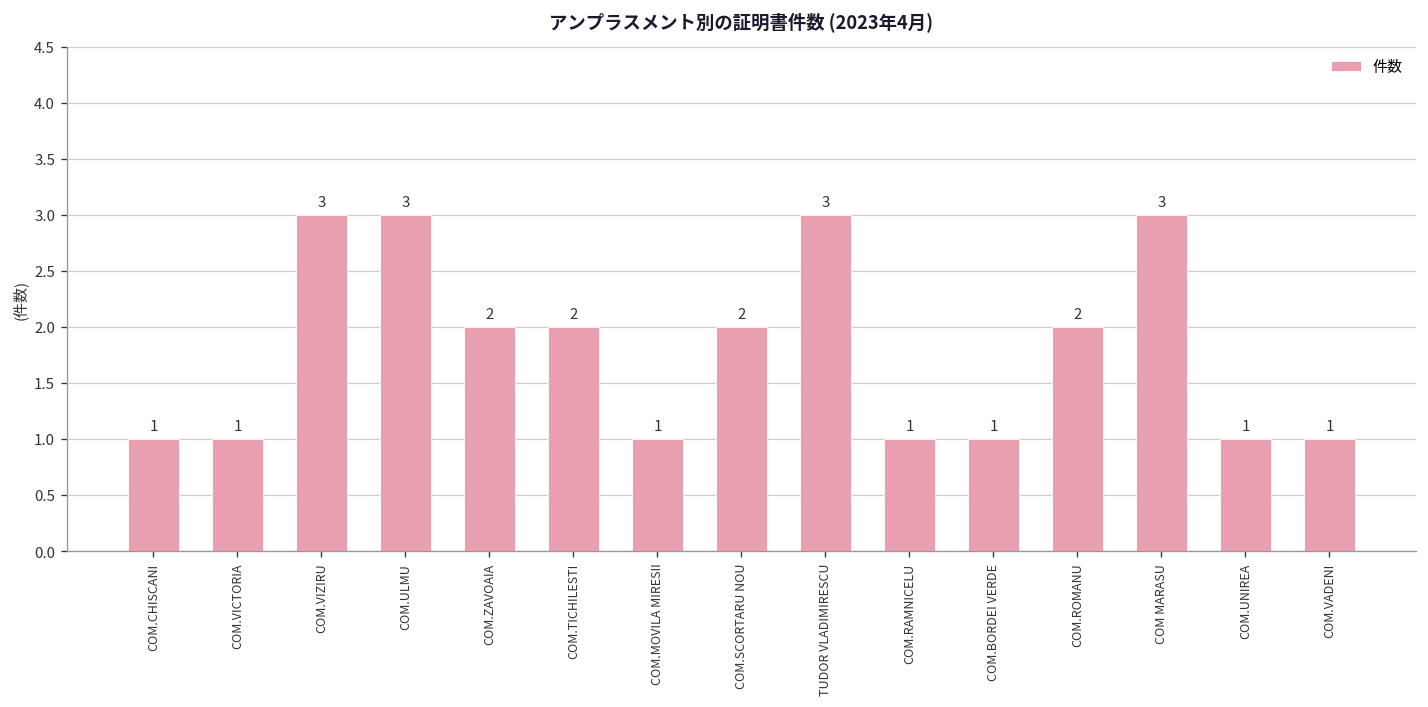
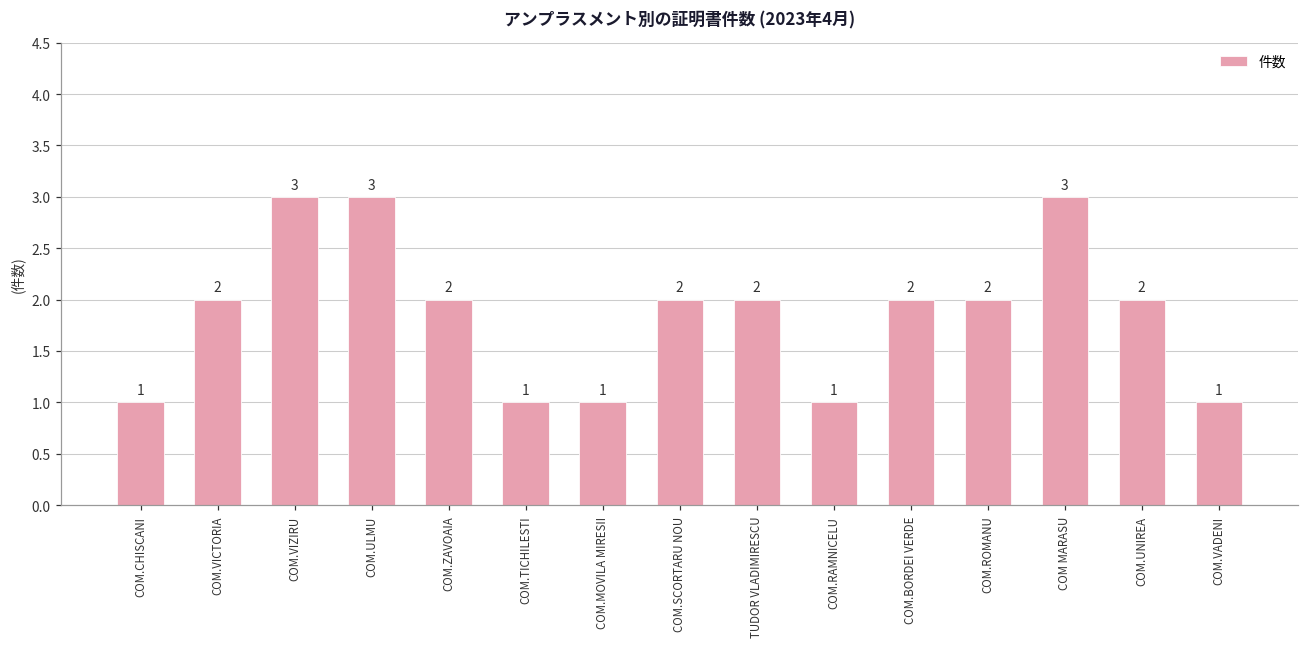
  {
    "COM.CHISCANI": 1,
-   "COM.VICTORIA": 1,
+   "COM.VICTORIA": 2,
    "COM.VIZIRU": 3,
    "COM.ULMU": 3,
    "COM.ZAVOAIA": 2,
-   "COM.TICHILESTI": 2,
+   "COM.TICHILESTI": 1,
    "COM.MOVILA MIRESII": 1,
    "COM.SCORTARU NOU": 2,
-   "TUDOR VLADIMIRESCU": 3,
+   "TUDOR VLADIMIRESCU": 2,
    "COM.RAMNICELU": 1,
-   "COM.BORDEI VERDE": 1,
+   "COM.BORDEI VERDE": 2,
    "COM.ROMANU": 2,
    "COM MARASU": 3,
-   "COM.UNIREA": 1,
+   "COM.UNIREA": 2,
    "COM.VADENI": 1
  }
